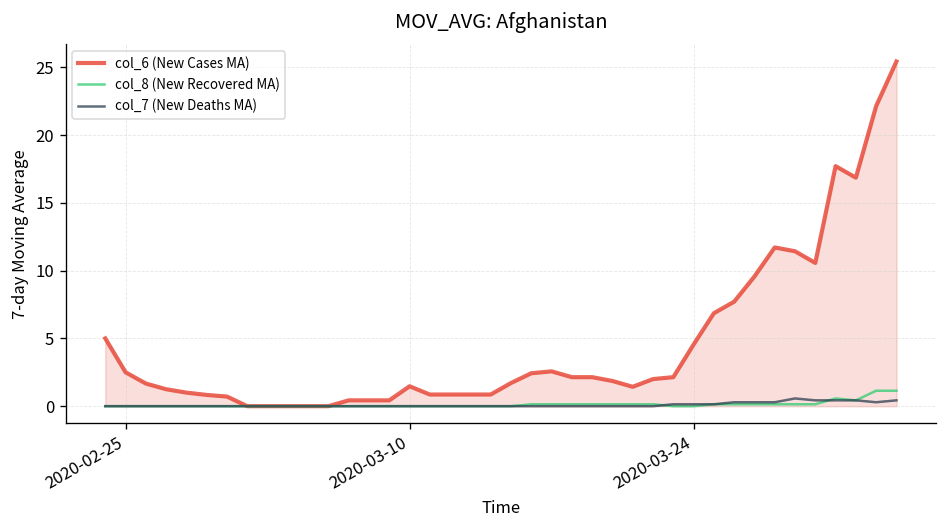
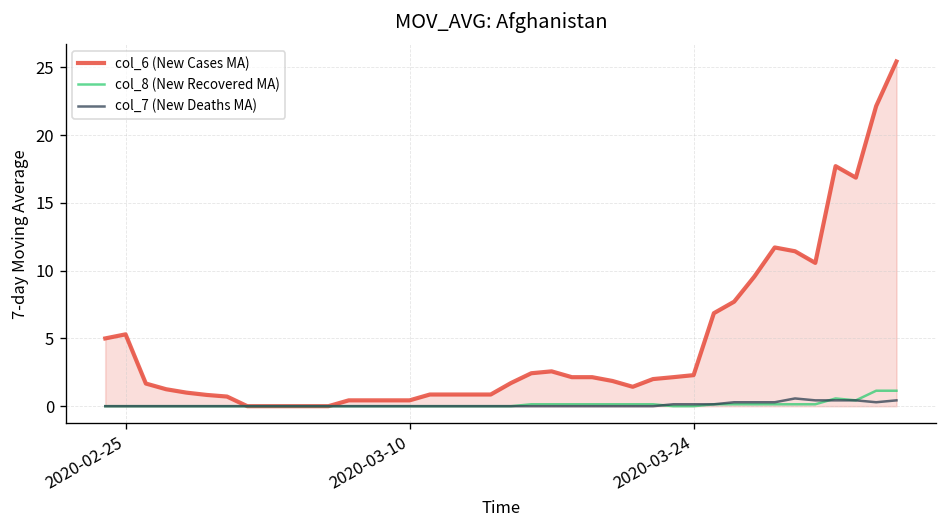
  {
    "col_6 (New Cases MA)": {
-     "2020-02-25": 2.5,
-     "2020-03-10": 1.5,
-     "2020-03-24": 4.6
+     "2020-02-25": 5.3,
+     "2020-03-10": 0.4,
+     "2020-03-24": 2.3
    }
  }
